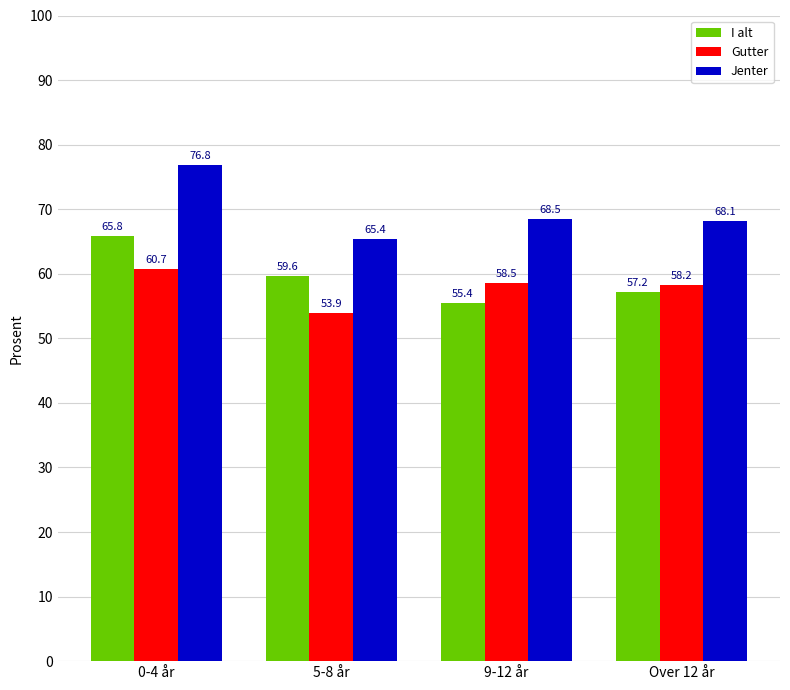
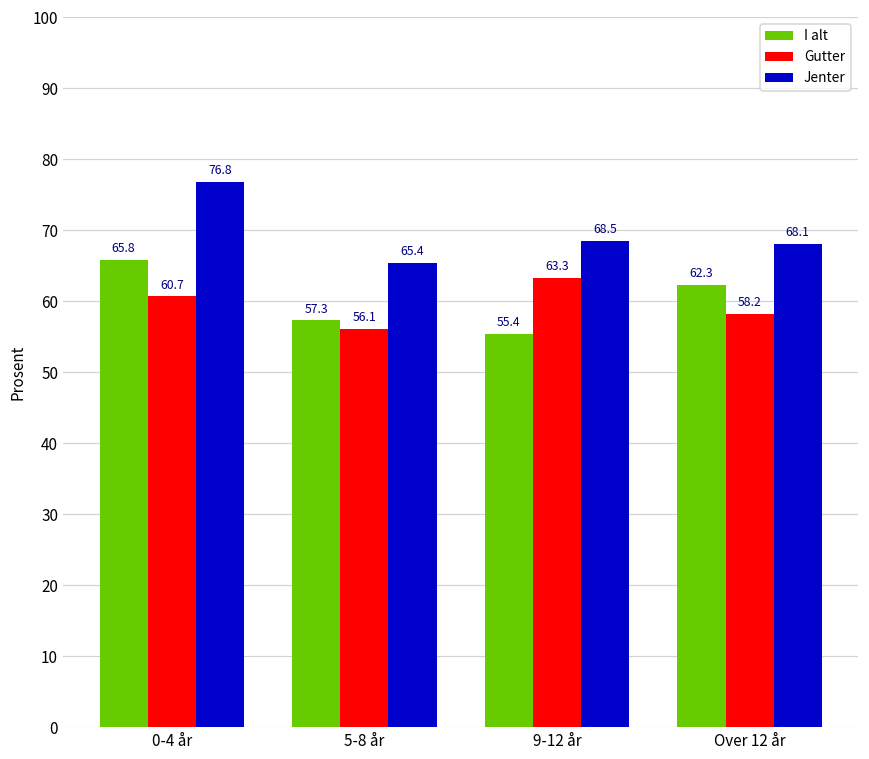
  {
    "I alt": {
      "0-4 år": 65.8,
-     "5-8 år": 59.6,
+     "5-8 år": 57.3,
      "9-12 år": 55.4,
-     "Over 12 år": 57.2
+     "Over 12 år": 62.3
    },
    "Gutter": {
      "0-4 år": 60.7,
-     "5-8 år": 53.9,
-     "9-12 år": 58.5,
+     "5-8 år": 56.1,
+     "9-12 år": 63.3,
      "Over 12 år": 58.2
    },
    "Jenter": {
      "0-4 år": 76.8,
      "5-8 år": 65.4,
      "9-12 år": 68.5,
      "Over 12 år": 68.1
    }
  }
